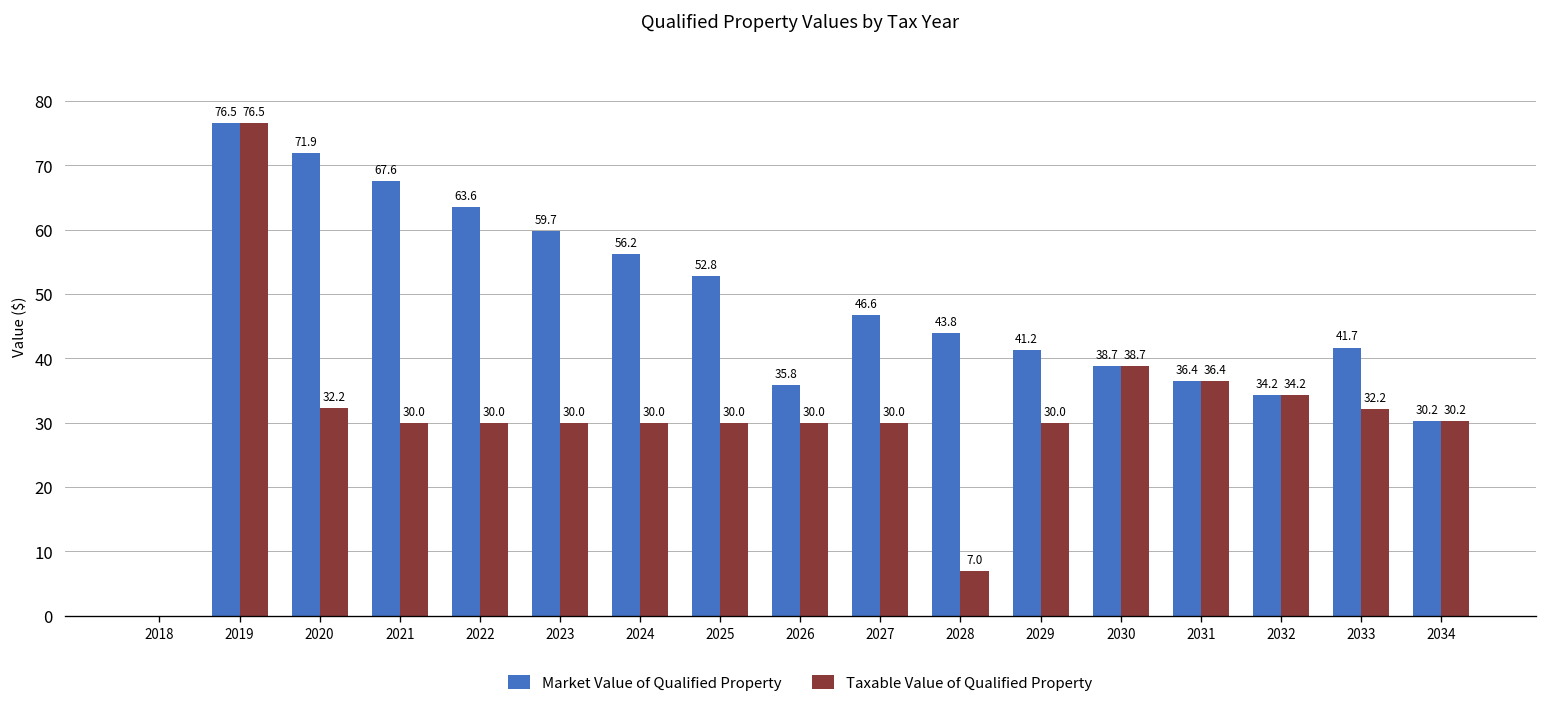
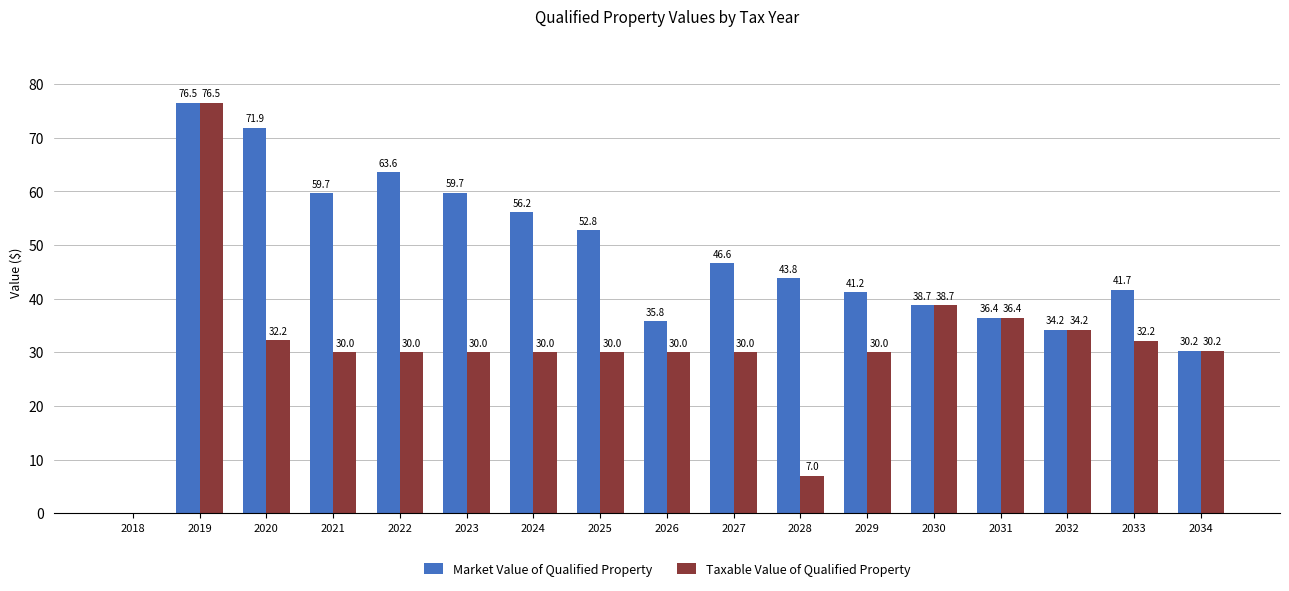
  {
    "Market Value of Qualified Property": {
      "2019": 76.5,
      "2020": 71.9,
-     "2021": 67.6,
+     "2021": 59.7,
      "2022": 63.6,
      "2023": 59.7,
      "2024": 56.2,
      "2025": 52.8,
      "2026": 35.8,
      "2027": 46.6,
      "2028": 43.8,
      "2029": 41.2,
      "2030": 38.7,
      "2031": 36.4,
      "2032": 34.2,
      "2033": 41.7,
      "2034": 30.2
    },
    "Taxable Value of Qualified Property": {
      "2019": 76.5,
      "2020": 32.2,
      "2021": 30.0,
      "2022": 30.0,
      "2023": 30.0,
      "2024": 30.0,
      "2025": 30.0,
      "2026": 30.0,
      "2027": 30.0,
      "2028": 7.0,
      "2029": 30.0,
      "2030": 38.7,
      "2031": 36.4,
      "2032": 34.2,
      "2033": 32.2,
      "2034": 30.2
    }
  }
